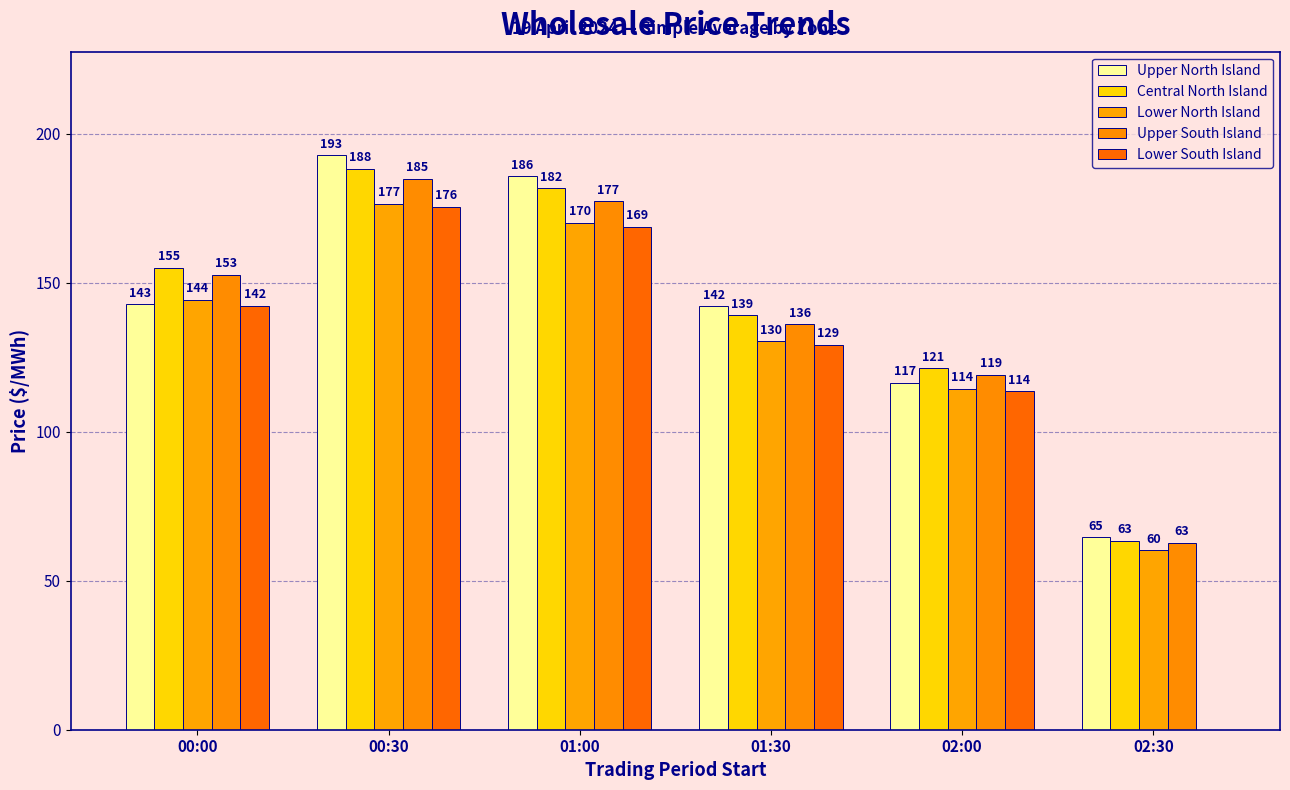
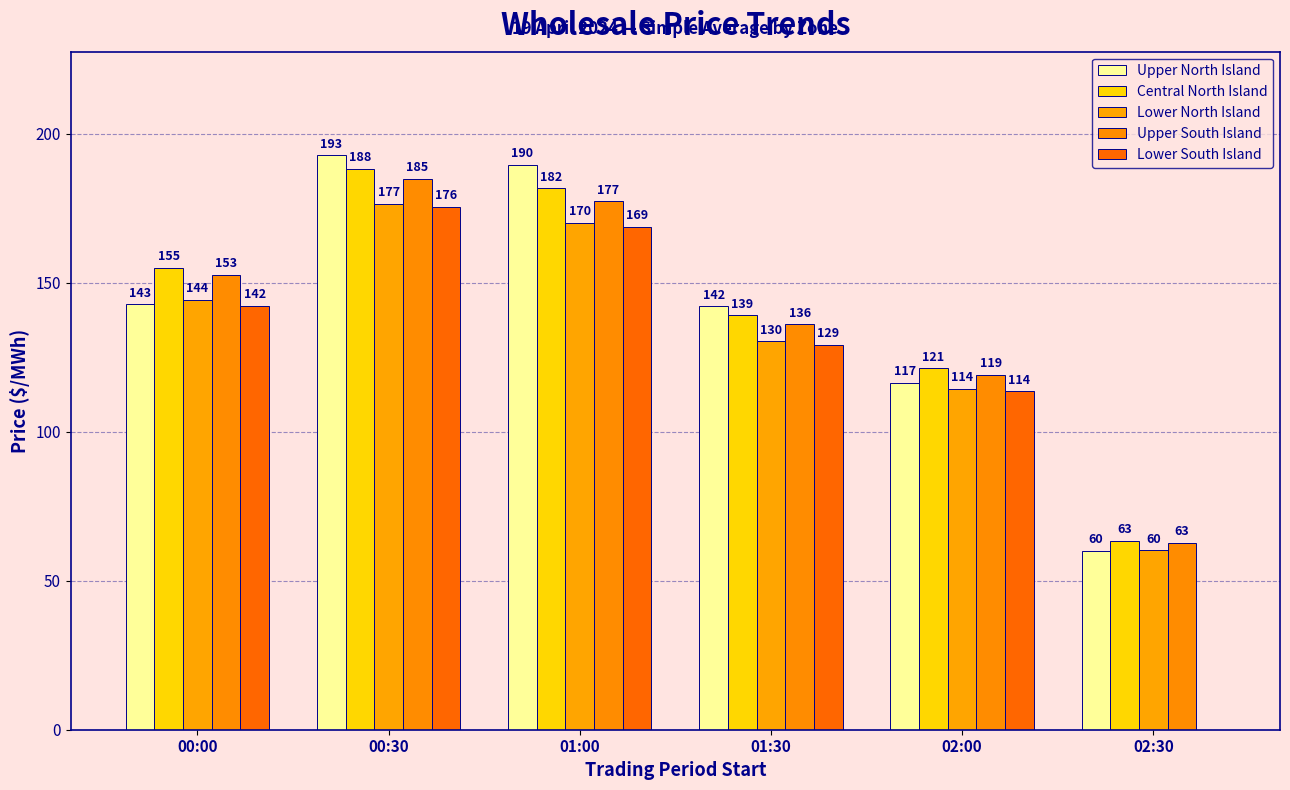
  {
    "Upper North Island": {
      "00:00": 143,
      "00:30": 193,
-     "01:00": 186,
+     "01:00": 190,
      "01:30": 142,
      "02:00": 117,
-     "02:30": 65
+     "02:30": 60
    }
  }
